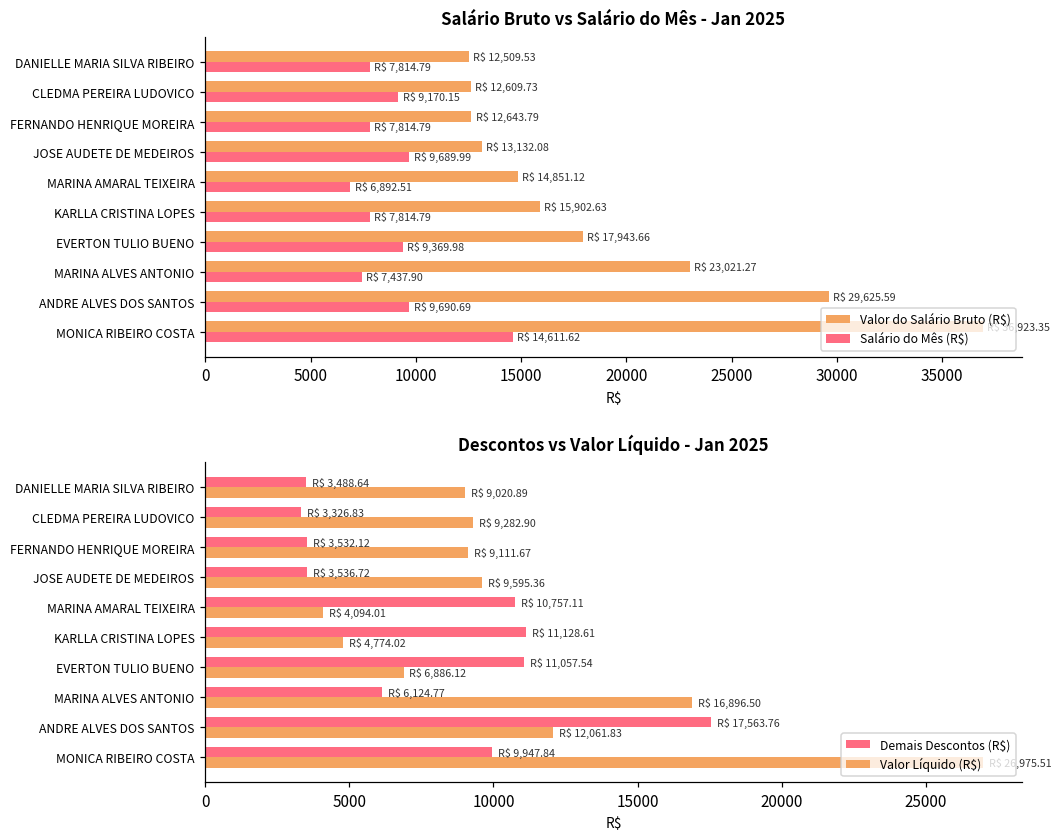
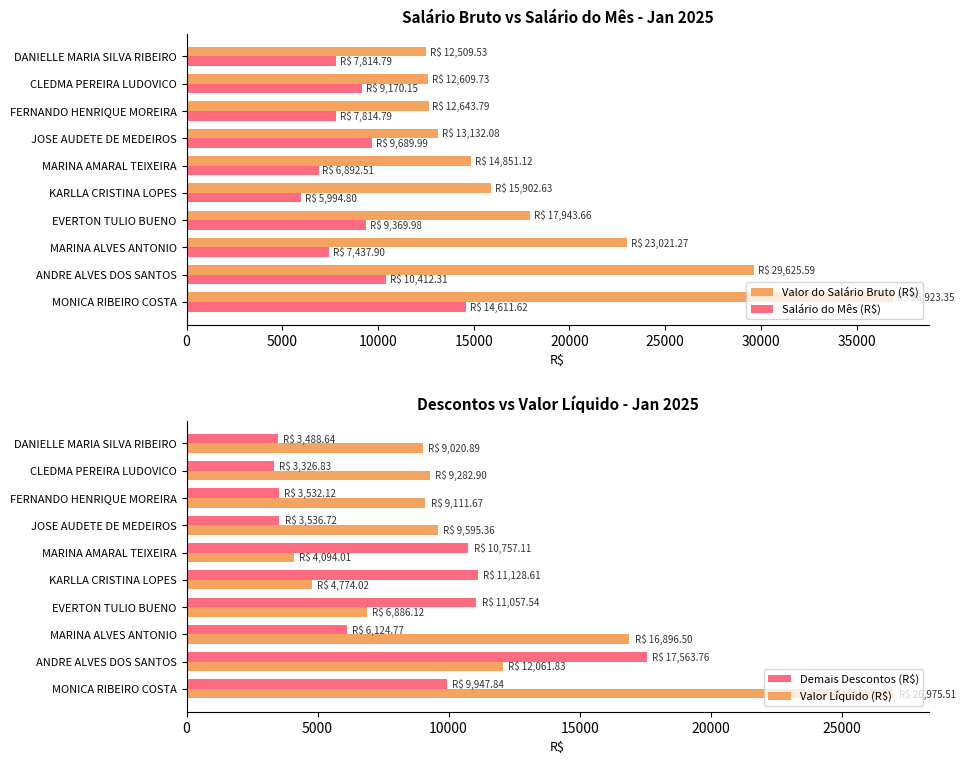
  {
    "Salário Bruto vs Salário do Mês - Jan 2025": {
      "Valor do Salário Bruto (R$)": {
        "DANIELLE MARIA SILVA RIBEIRO": "12,509.53",
        "CLEDMA PEREIRA LUDOVICO": "12,609.73",
        "FERNANDO HENRIQUE MOREIRA": "12,643.79",
        "JOSE AUDETE DE MEDEIROS": "13,132.08",
        "MARINA AMARAL TEIXEIRA": "14,851.12",
        "KARLLA CRISTINA LOPES": "15,902.63",
        "EVERTON TULIO BUENO": "17,943.66",
        "MARINA ALVES ANTONIO": "23,021.27",
        "ANDRE ALVES DOS SANTOS": "29,625.59"
      },
      "Salário do Mês (R$)": {
        "DANIELLE MARIA SILVA RIBEIRO": "7,814.79",
        "CLEDMA PEREIRA LUDOVICO": "9,170.15",
        "FERNANDO HENRIQUE MOREIRA": "7,814.79",
        "JOSE AUDETE DE MEDEIROS": "9,689.99",
        "MARINA AMARAL TEIXEIRA": "6,892.51",
-       "KARLLA CRISTINA LOPES": "7,814.79",
+       "KARLLA CRISTINA LOPES": "5,994.80",
        "EVERTON TULIO BUENO": "9,369.98",
        "MARINA ALVES ANTONIO": "7,437.90",
-       "ANDRE ALVES DOS SANTOS": "9,690.69",
+       "ANDRE ALVES DOS SANTOS": "10,412.31",
        "MONICA RIBEIRO COSTA": "14,611.62"
      }
    },
    "Descontos vs Valor Líquido - Jan 2025": {
      "Demais Descontos (R$)": {
        "DANIELLE MARIA SILVA RIBEIRO": "3,488.64",
        "CLEDMA PEREIRA LUDOVICO": "3,326.83",
        "FERNANDO HENRIQUE MOREIRA": "3,532.12",
        "JOSE AUDETE DE MEDEIROS": "3,536.72",
        "MARINA AMARAL TEIXEIRA": "10,757.11",
        "KARLLA CRISTINA LOPES": "11,128.61",
        "EVERTON TULIO BUENO": "11,057.54",
        "MARINA ALVES ANTONIO": "6,124.77",
        "ANDRE ALVES DOS SANTOS": "17,563.76",
        "MONICA RIBEIRO COSTA": "9,947.84"
      },
      "Valor Líquido (R$)": {
        "DANIELLE MARIA SILVA RIBEIRO": "9,020.89",
        "CLEDMA PEREIRA LUDOVICO": "9,282.90",
        "FERNANDO HENRIQUE MOREIRA": "9,111.67",
        "JOSE AUDETE DE MEDEIROS": "9,595.36",
        "MARINA AMARAL TEIXEIRA": "4,094.01",
        "KARLLA CRISTINA LOPES": "4,774.02",
        "EVERTON TULIO BUENO": "6,886.12",
        "MARINA ALVES ANTONIO": "16,896.50",
        "ANDRE ALVES DOS SANTOS": "12,061.83"
      }
    }
  }
